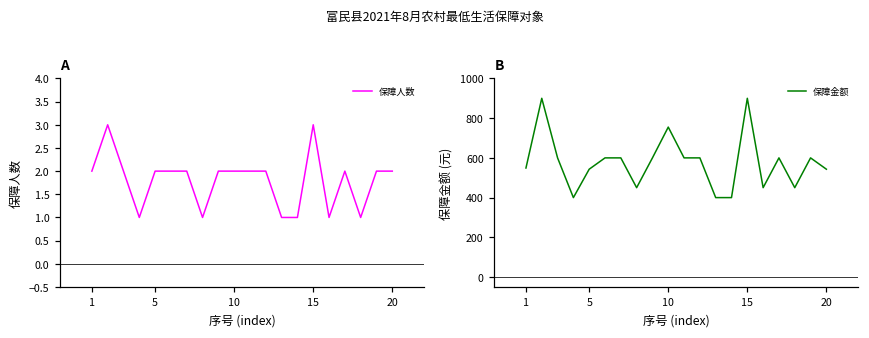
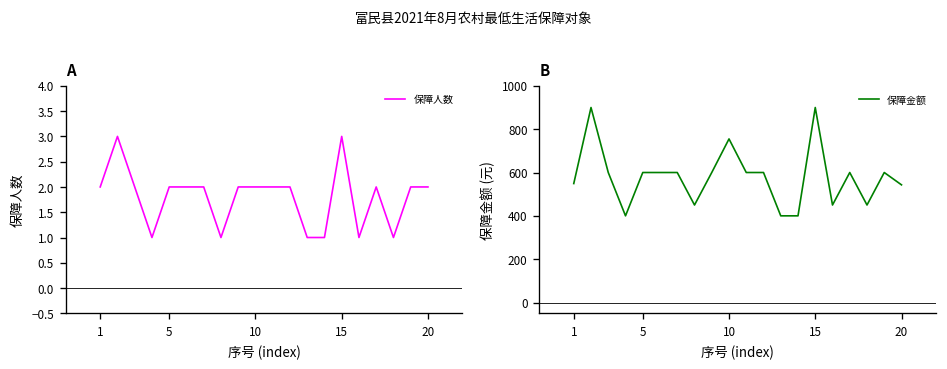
  {
    "A": {
      "1": 2.0,
      "5": 2.0,
      "10": 2.0,
      "15": 3.0,
      "20": 2.0
    },
    "B": {
      "1": 550,
-     "5": 540,
+     "5": 600,
      "10": 760,
      "15": 900,
      "20": 540
    }
  }
